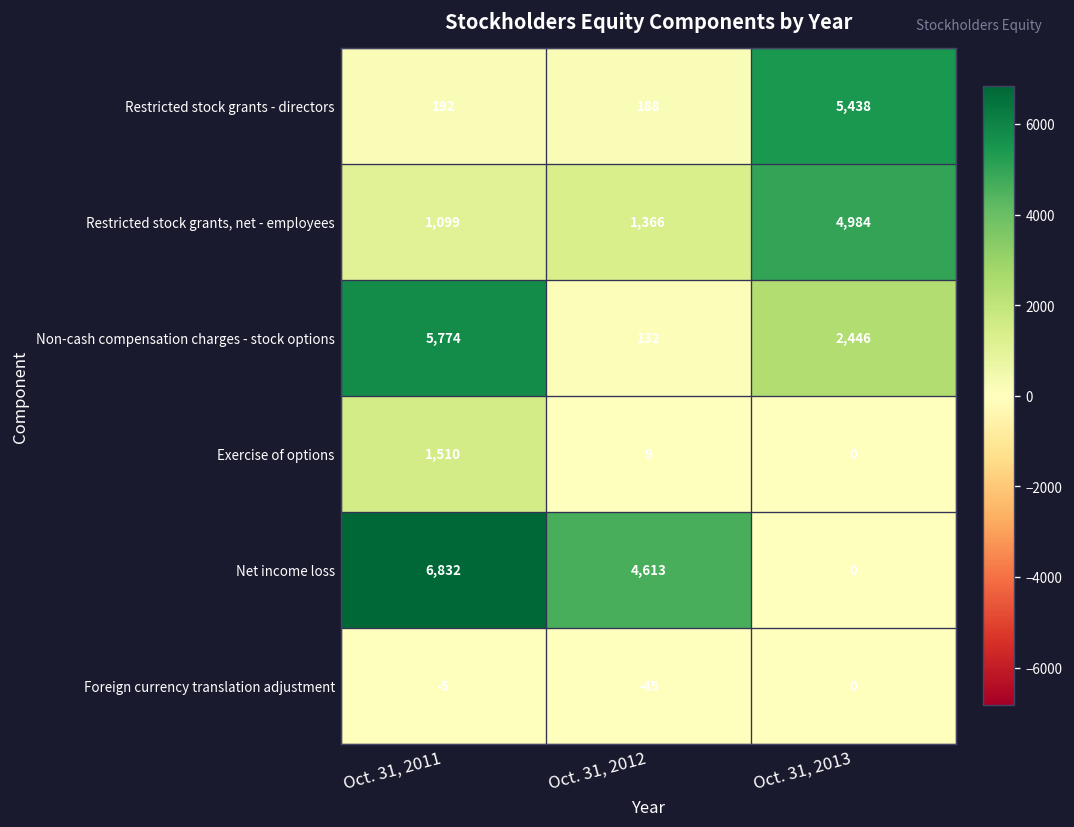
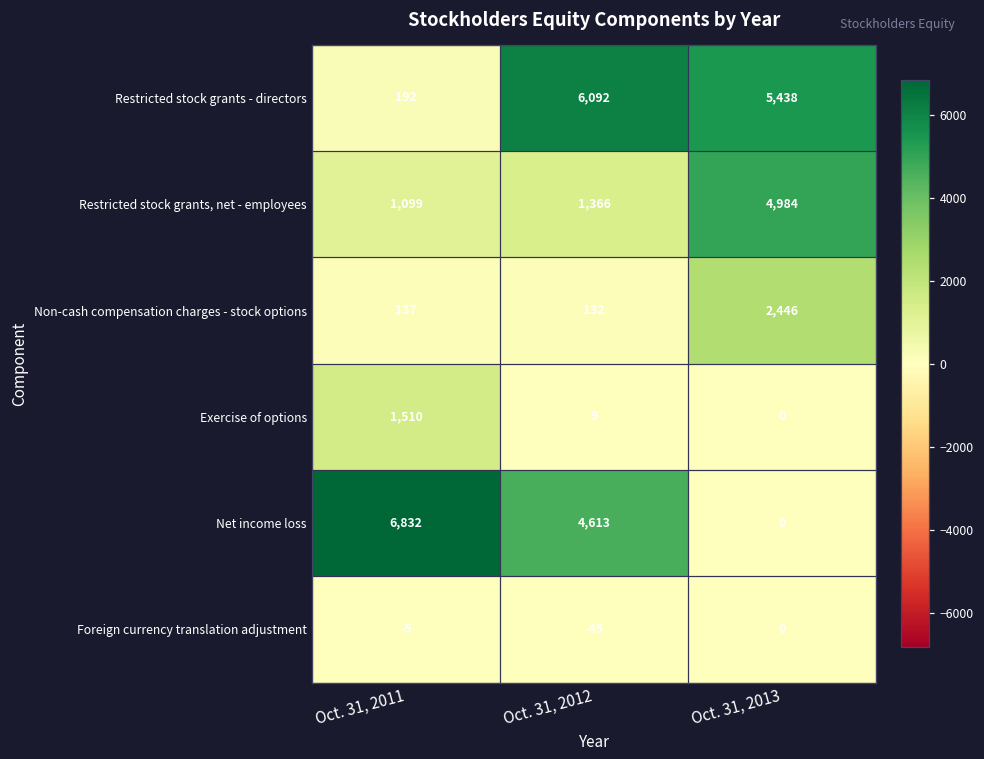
  {
    "Restricted stock grants - directors": {
      "Oct. 31, 2011": "192",
-     "Oct. 31, 2012": "188",
+     "Oct. 31, 2012": "6,092",
      "Oct. 31, 2013": "5,438"
    },
    "Restricted stock grants, net - employees": {
      "Oct. 31, 2011": "1,099",
      "Oct. 31, 2012": "1,366",
      "Oct. 31, 2013": "4,984"
    },
    "Non-cash compensation charges - stock options": {
-     "Oct. 31, 2011": "5,774",
+     "Oct. 31, 2011": "137",
      "Oct. 31, 2012": "132",
      "Oct. 31, 2013": "2,446"
    },
    "Exercise of options": {
      "Oct. 31, 2011": "1,510",
      "Oct. 31, 2012": "9",
      "Oct. 31, 2013": "0"
    },
    "Net income loss": {
      "Oct. 31, 2011": "6,832",
      "Oct. 31, 2012": "4,613",
      "Oct. 31, 2013": "0"
    },
    "Foreign currency translation adjustment": {
      "Oct. 31, 2011": "-5",
      "Oct. 31, 2012": "-45",
      "Oct. 31, 2013": "0"
    }
  }
